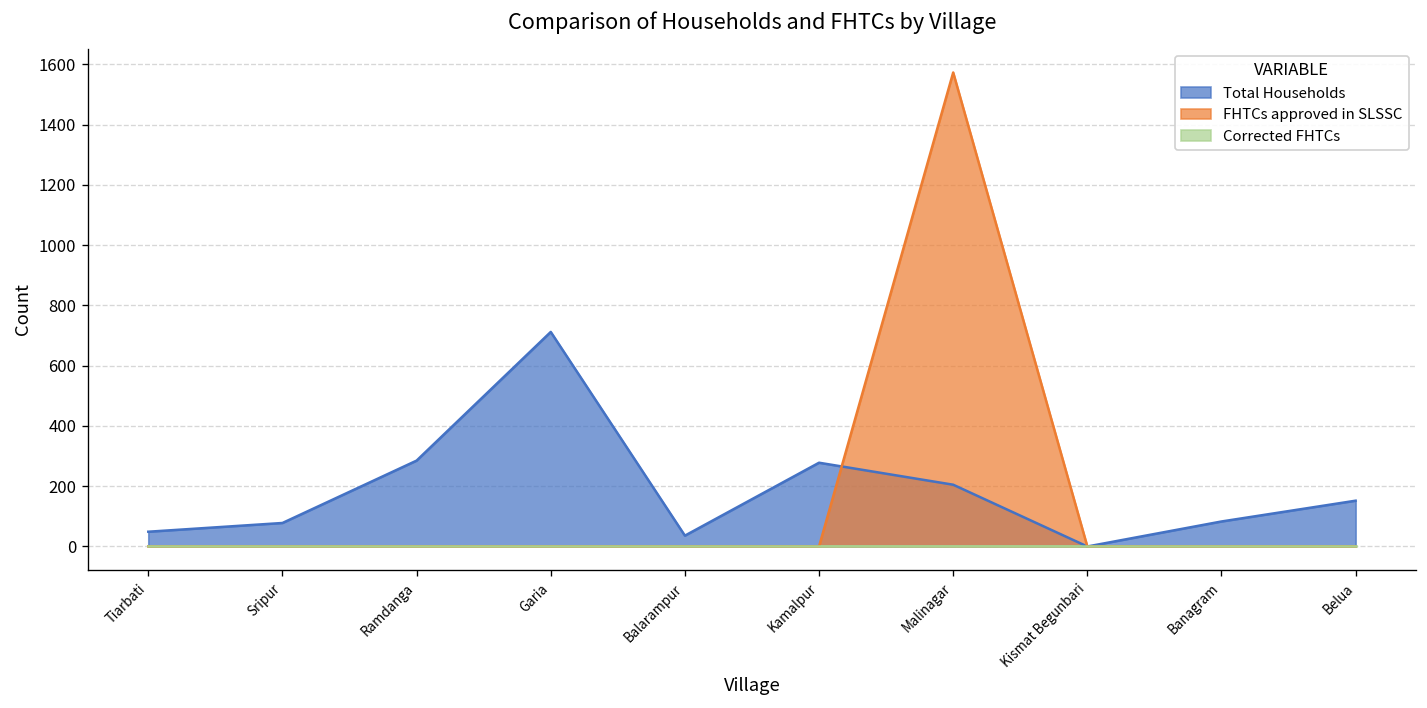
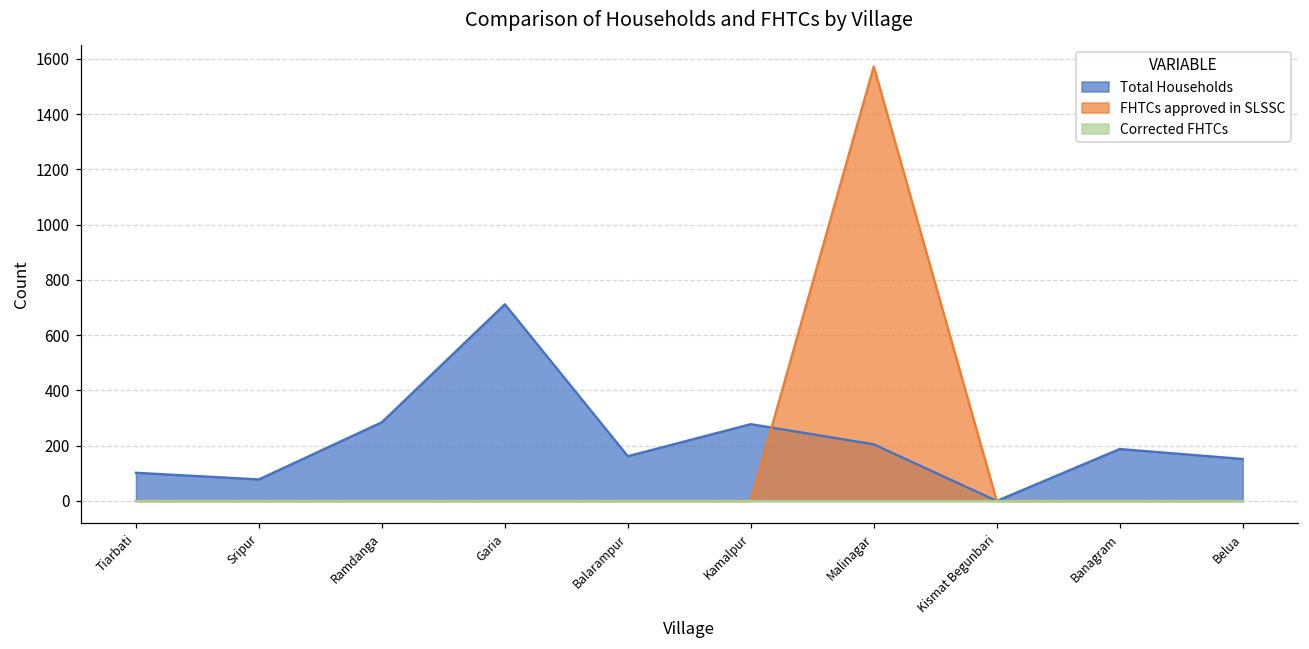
  {
    "Total Households": {
-     "Tiarbati": 50,
+     "Tiarbati": 100,
      "Sripur": 80,
      "Ramdanga": 290,
      "Garia": 710,
-     "Balarampur": 40,
+     "Balarampur": 160,
      "Kamalpur": 280,
      "Malinagar": 210,
-     "Banagram": 80,
+     "Banagram": 190,
      "Belua": 150
    },
    "FHTCs approved in SLSSC": {
      "Malinagar": 1570
    },
    "Corrected FHTCs": {
      "Malinagar": 0
    }
  }
